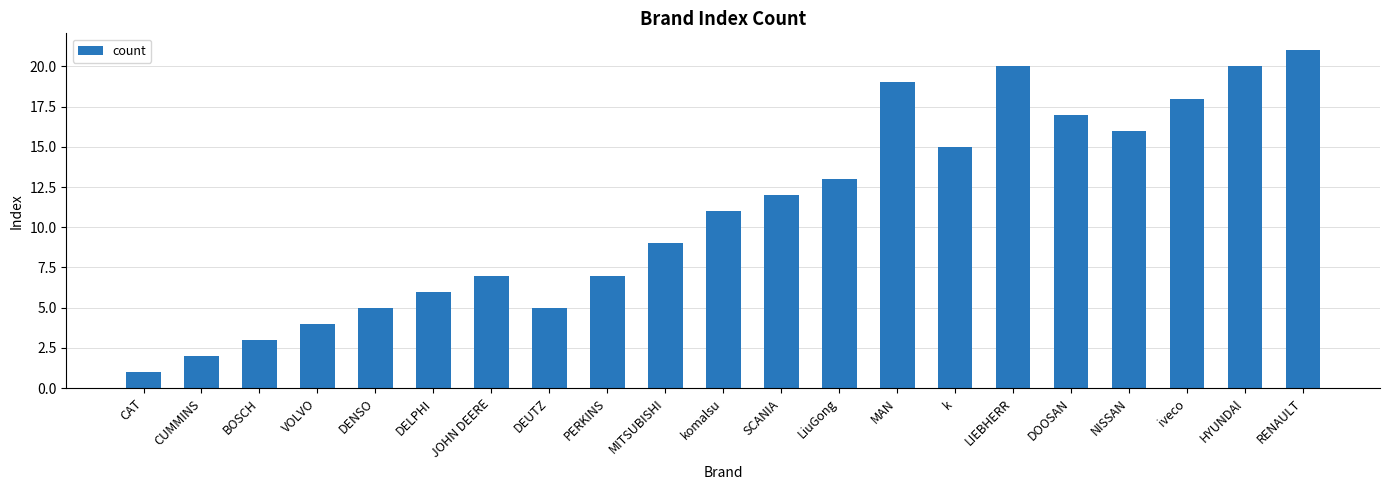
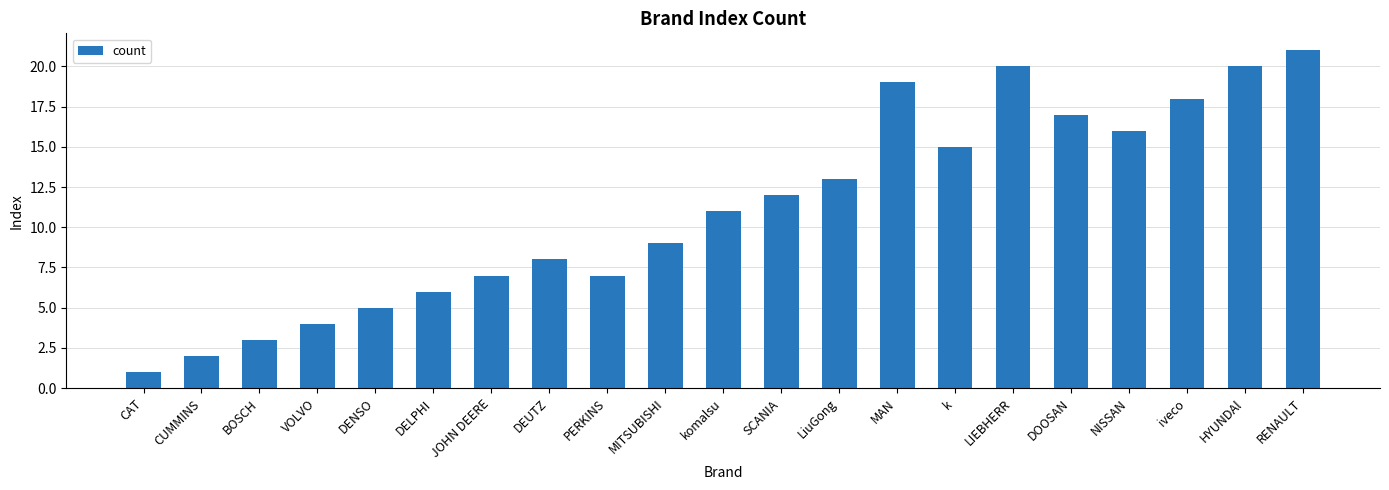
  {
    "CAT": 1,
    "CUMMINS": 2,
    "BOSCH": 3,
    "VOLVO": 4,
    "DENSO": 5,
    "DELPHI": 6,
    "JOHN DEERE": 7,
-   "DEUTZ": 5,
+   "DEUTZ": 8,
    "PERKINS": 7,
    "MITSUBISHI": 9,
    "komalsu": 11,
    "SCANIA": 12,
    "LiuGong": 13,
    "MAN": 19,
    "k": 15,
    "LIEBHERR": 20,
    "DOOSAN": 17,
    "NISSAN": 16,
    "iveco": 18,
    "HYUNDAl": 20,
    "RENAULT": 21
  }
